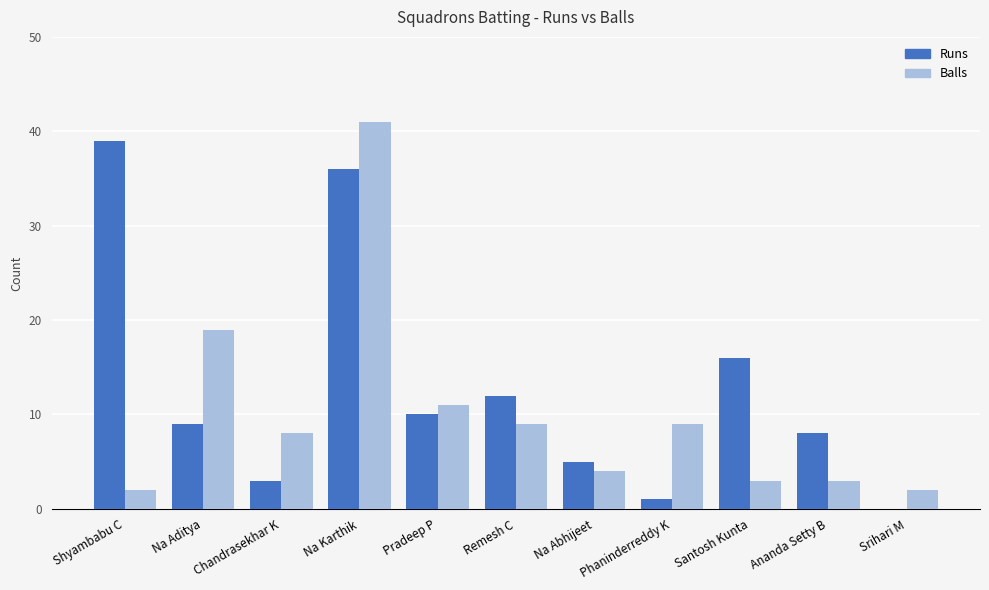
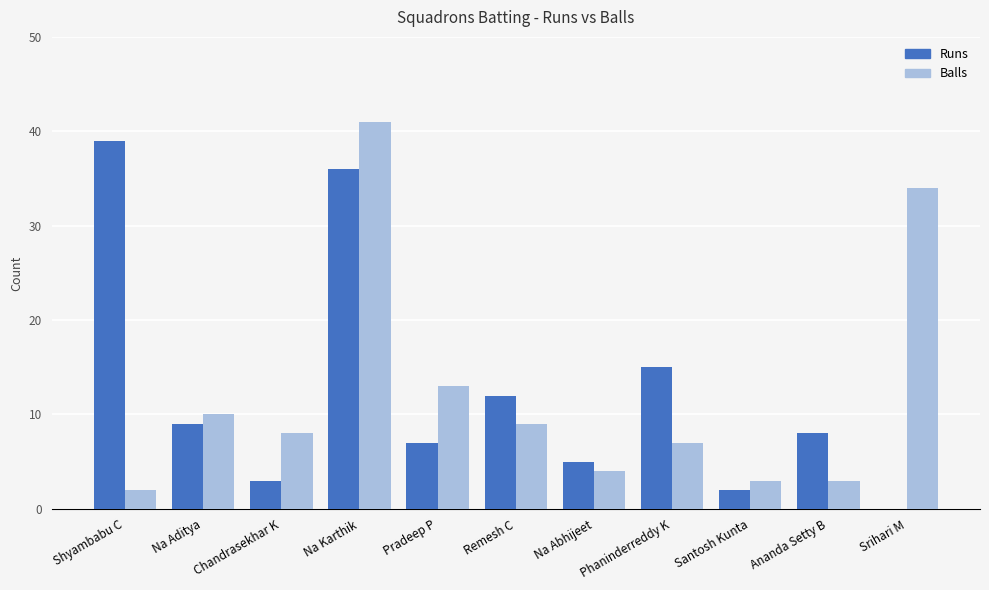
  {
    "Runs": {
      "Shyambabu C": 39,
      "Na Aditya": 9,
      "Chandrasekhar K": 3,
      "Na Karthik": 36,
-     "Pradeep P": 10,
+     "Pradeep P": 7,
      "Remesh C": 12,
      "Na Abhijeet": 5,
-     "Phaninderreddy K": 1,
-     "Santosh Kunta": 16,
+     "Phaninderreddy K": 15,
+     "Santosh Kunta": 2,
      "Ananda Setty B": 8,
      "Srihari M": 0
    },
    "Balls": {
      "Shyambabu C": 2,
-     "Na Aditya": 19,
+     "Na Aditya": 10,
      "Chandrasekhar K": 8,
      "Na Karthik": 41,
-     "Pradeep P": 11,
+     "Pradeep P": 13,
      "Remesh C": 9,
      "Na Abhijeet": 4,
-     "Phaninderreddy K": 9,
+     "Phaninderreddy K": 7,
      "Santosh Kunta": 3,
      "Ananda Setty B": 3,
-     "Srihari M": 2
+     "Srihari M": 34
    }
  }
